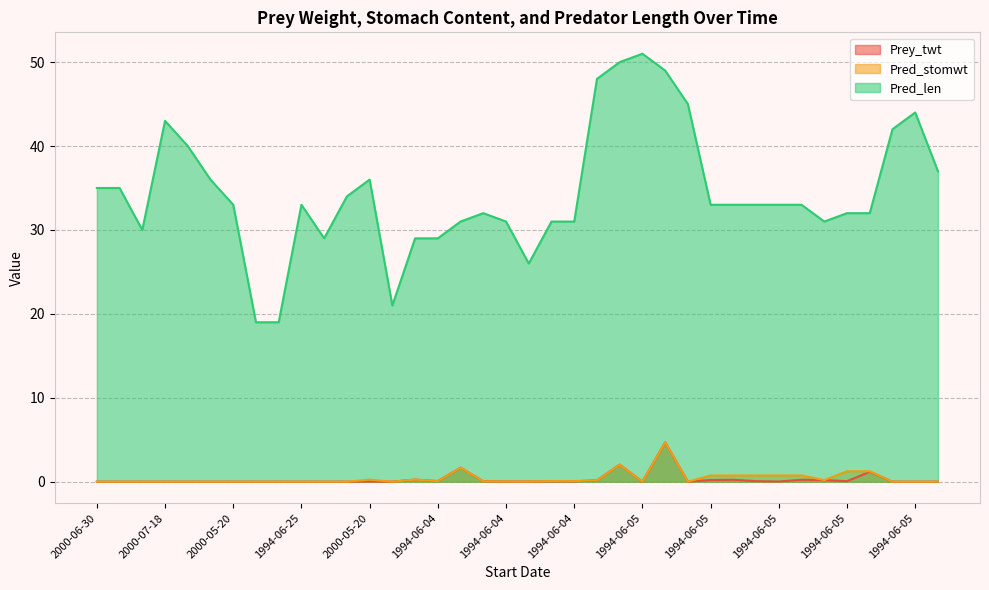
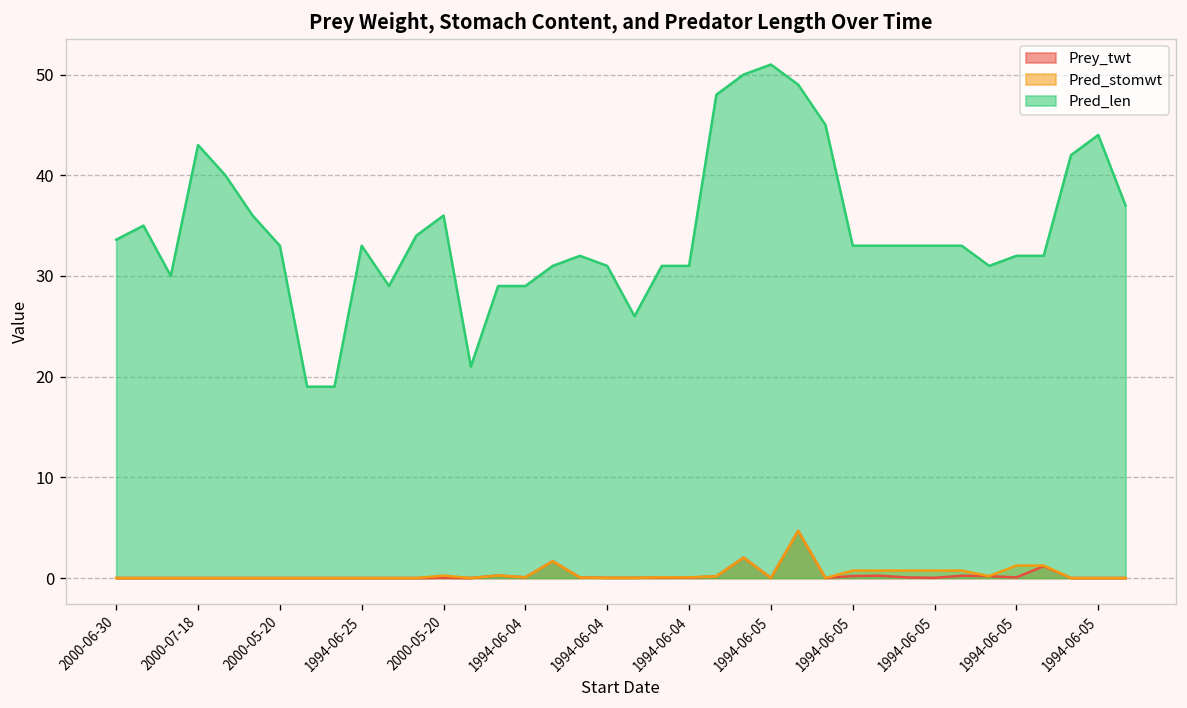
  {
    "Pred_len": {
-     "2000-06-30": 35
+     "2000-06-30": 34
    }
  }
